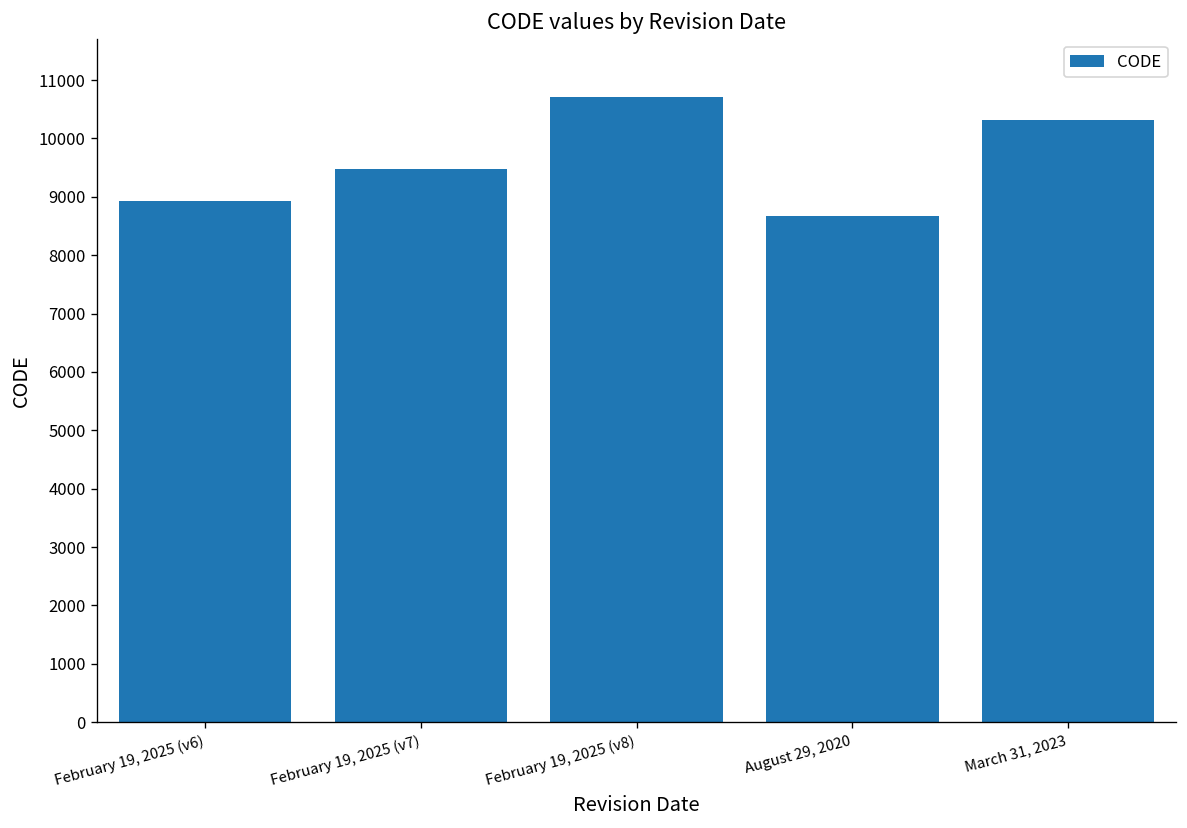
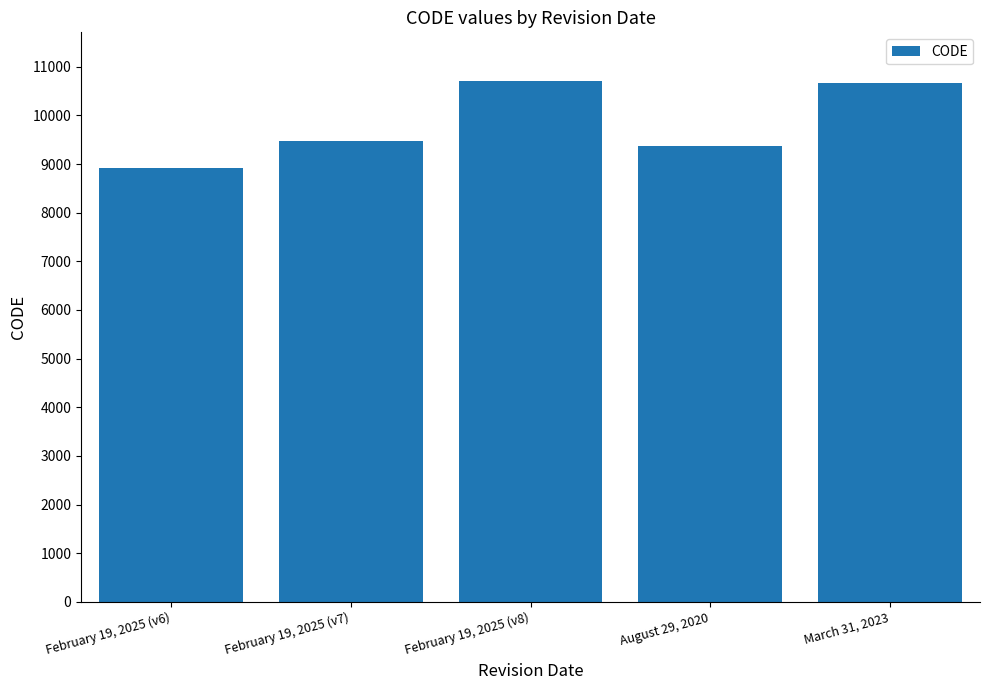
  {
    "February 19, 2025 (v6)": 8900,
    "February 19, 2025 (v7)": 9500,
    "February 19, 2025 (v8)": 10700,
-   "August 29, 2020": 8700,
-   "March 31, 2023": 10300
+   "August 29, 2020": 9400,
+   "March 31, 2023": 10700
  }
